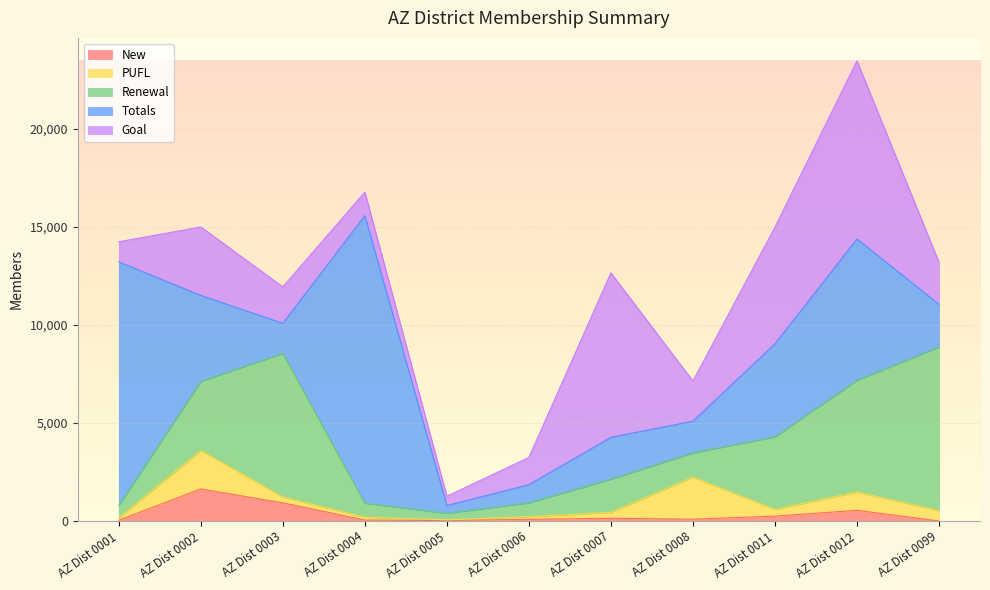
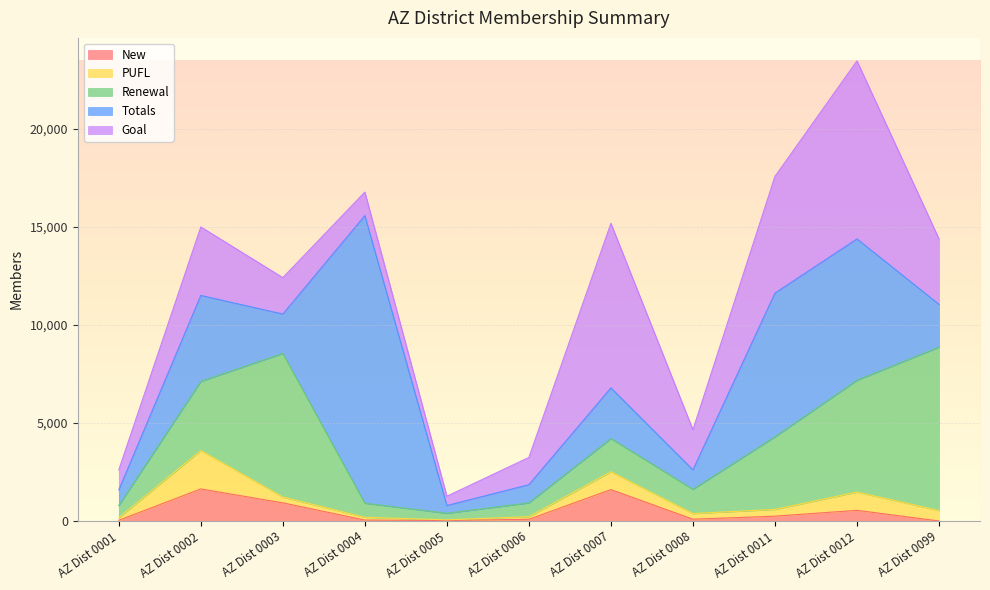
  {
    "New": {
      "AZ Dist 0001": "0",
      "AZ Dist 0002": "1,600",
      "AZ Dist 0003": "900",
      "AZ Dist 0004": "0",
      "AZ Dist 0006": "100",
-     "AZ Dist 0007": "100",
+     "AZ Dist 0007": "1,600",
      "AZ Dist 0008": "100",
      "AZ Dist 0011": "200",
      "AZ Dist 0012": "500",
      "AZ Dist 0099": "0"
    },
    "PUFL": {
      "AZ Dist 0001": "100",
      "AZ Dist 0002": "2,000",
      "AZ Dist 0003": "300",
      "AZ Dist 0004": "100",
      "AZ Dist 0006": "100",
-     "AZ Dist 0007": "300",
-     "AZ Dist 0008": "2,100",
+     "AZ Dist 0007": "900",
+     "AZ Dist 0008": "300",
      "AZ Dist 0011": "300",
      "AZ Dist 0012": "900",
      "AZ Dist 0099": "500"
    },
    "Renewal": {
      "AZ Dist 0001": "600",
      "AZ Dist 0002": "3,500",
      "AZ Dist 0003": "7,300",
      "AZ Dist 0004": "700",
      "AZ Dist 0005": "300",
      "AZ Dist 0006": "700",
      "AZ Dist 0007": "1,700",
      "AZ Dist 0008": "1,200",
      "AZ Dist 0011": "3,700",
      "AZ Dist 0012": "5,700",
      "AZ Dist 0099": "8,300"
    },
    "Totals": {
-     "AZ Dist 0001": "12,400",
+     "AZ Dist 0001": "800",
      "AZ Dist 0002": "4,400",
-     "AZ Dist 0003": "1,500",
+     "AZ Dist 0003": "2,000",
      "AZ Dist 0004": "14,700",
      "AZ Dist 0005": "400",
      "AZ Dist 0006": "900",
-     "AZ Dist 0007": "2,100",
-     "AZ Dist 0008": "1,600",
-     "AZ Dist 0011": "4,700",
+     "AZ Dist 0007": "2,600",
+     "AZ Dist 0008": "1,000",
+     "AZ Dist 0011": "7,300",
      "AZ Dist 0012": "7,200",
      "AZ Dist 0099": "2,200"
    },
    "Goal": {
      "AZ Dist 0001": "1,000",
      "AZ Dist 0002": "3,500",
      "AZ Dist 0003": "1,900",
      "AZ Dist 0004": "1,200",
      "AZ Dist 0005": "500",
      "AZ Dist 0006": "1,400",
      "AZ Dist 0007": "8,400",
      "AZ Dist 0008": "2,100",
      "AZ Dist 0011": "6,000",
      "AZ Dist 0012": "9,100",
-     "AZ Dist 0099": "2,200"
+     "AZ Dist 0099": "3,300"
    }
  }
